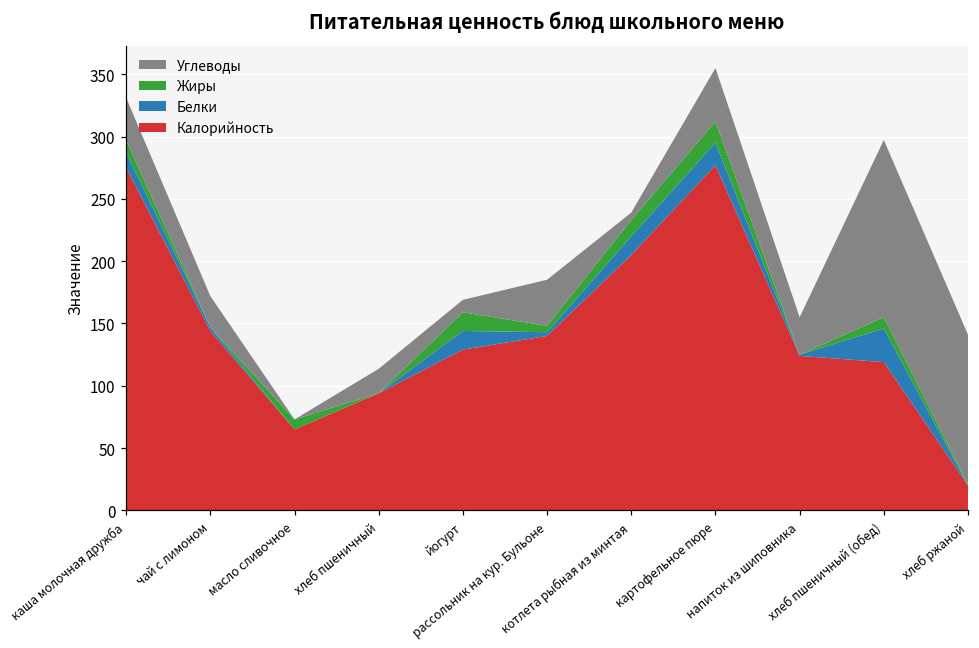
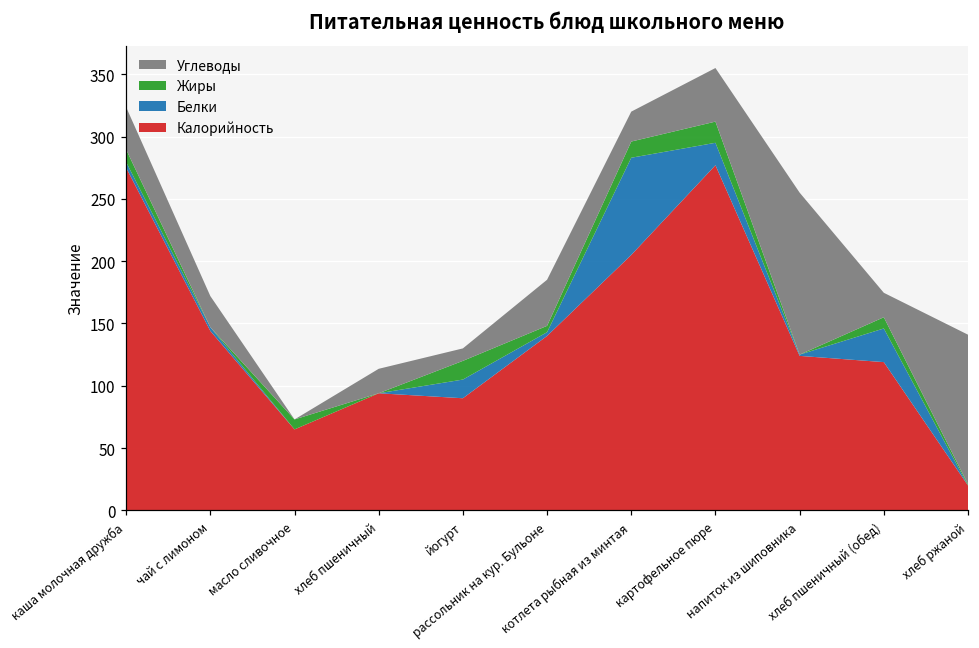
  {
    "Калорийность": {
      "каша молочная дружба": 275,
      "чай с лимоном": 144,
-     "йогурт": 129,
+     "йогурт": 90,
      "рассольник на кур. Бульоне": 140,
      "котлета рыбная из минтая": 205,
      "картофельное пюре": 277,
      "хлеб пшеничный (обед)": 119
    },
    "Белки": {
-     "каша молочная дружба": 12,
+     "каша молочная дружба": 5,
      "йогурт": 15,
      "рассольник на кур. Бульоне": 3,
-     "котлета рыбная из минтая": 15,
+     "котлета рыбная из минтая": 78,
      "картофельное пюре": 18,
      "хлеб пшеничный (обед)": 27
    },
    "Жиры": {
      "каша молочная дружба": 10,
      "йогурт": 15,
      "рассольник на кур. Бульоне": 5,
      "котлета рыбная из минтая": 13,
      "картофельное пюре": 17,
      "хлеб пшеничный (обед)": 9
    },
    "Углеводы": {
      "каша молочная дружба": 34,
      "чай с лимоном": 25,
      "хлеб пшеничный": 20,
      "йогурт": 10,
      "рассольник на кур. Бульоне": 37,
-     "котлета рыбная из минтая": 6,
+     "котлета рыбная из минтая": 24,
      "картофельное пюре": 43,
-     "напиток из шиповника": 30,
-     "хлеб пшеничный (обед)": 142,
+     "напиток из шиповника": 130,
+     "хлеб пшеничный (обед)": 20,
      "хлеб ржаной": 120
    }
  }
